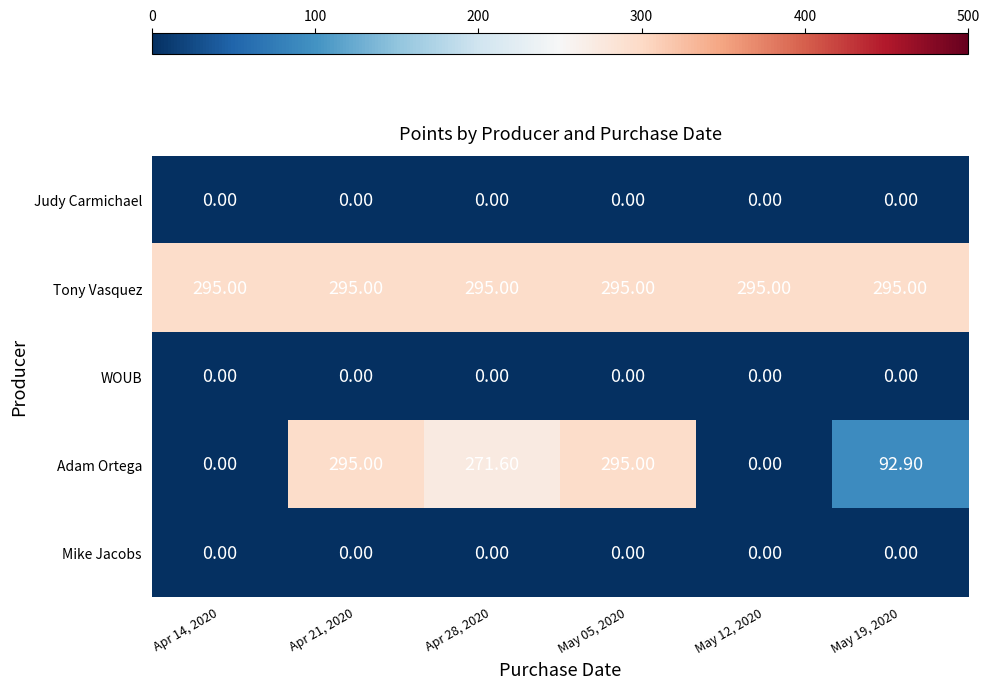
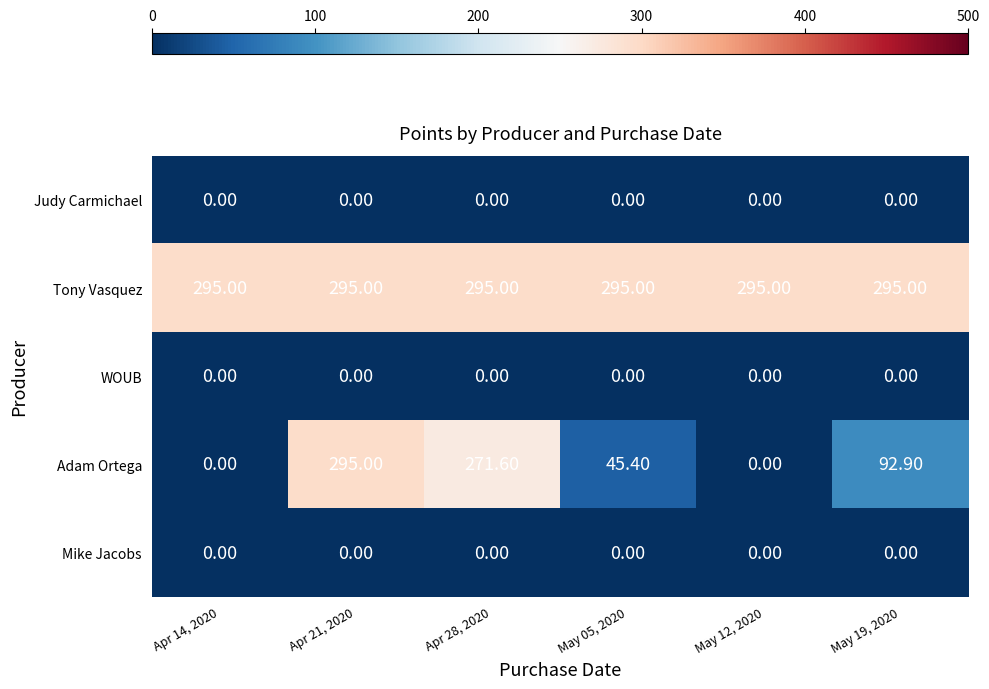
  {
    "Judy Carmichael": {
      "Apr 14, 2020": 0.00,
      "Apr 21, 2020": 0.00,
      "Apr 28, 2020": 0.00,
      "May 05, 2020": 0.00,
      "May 12, 2020": 0.00,
      "May 19, 2020": 0.00
    },
    "Tony Vasquez": {
      "Apr 14, 2020": 295.00,
      "Apr 21, 2020": 295.00,
      "Apr 28, 2020": 295.00,
      "May 05, 2020": 295.00,
      "May 12, 2020": 295.00,
      "May 19, 2020": 295.00
    },
    "WOUB": {
      "Apr 14, 2020": 0.00,
      "Apr 21, 2020": 0.00,
      "Apr 28, 2020": 0.00,
      "May 05, 2020": 0.00,
      "May 12, 2020": 0.00,
      "May 19, 2020": 0.00
    },
    "Adam Ortega": {
      "Apr 14, 2020": 0.00,
      "Apr 21, 2020": 295.00,
-     "May 05, 2020": 295.00,
+     "May 05, 2020": 45.40,
      "May 12, 2020": 0.00,
      "May 19, 2020": 92.90
    },
    "Mike Jacobs": {
      "Apr 14, 2020": 0.00,
      "Apr 21, 2020": 0.00,
      "Apr 28, 2020": 0.00,
      "May 05, 2020": 0.00,
      "May 12, 2020": 0.00,
      "May 19, 2020": 0.00
    }
  }
